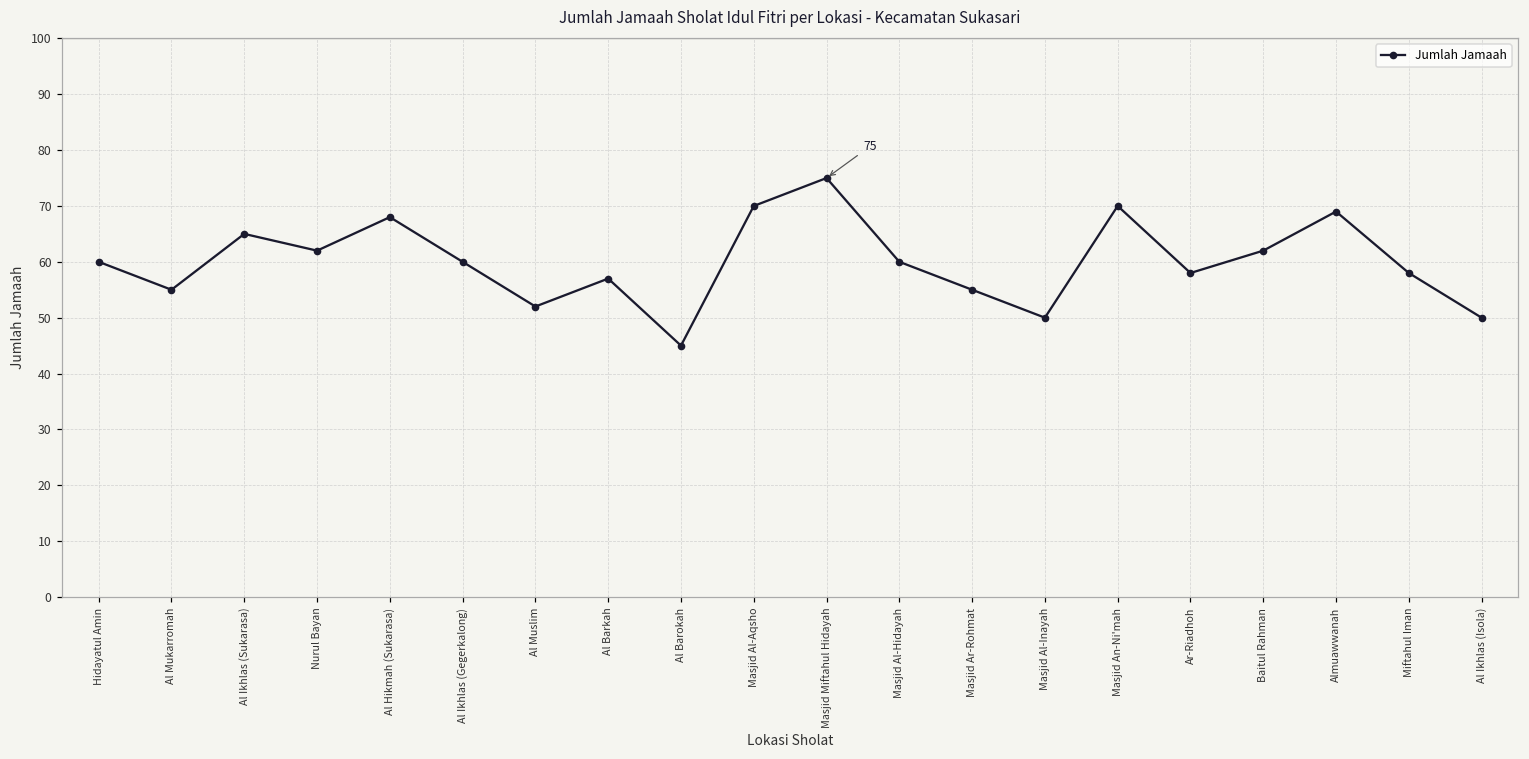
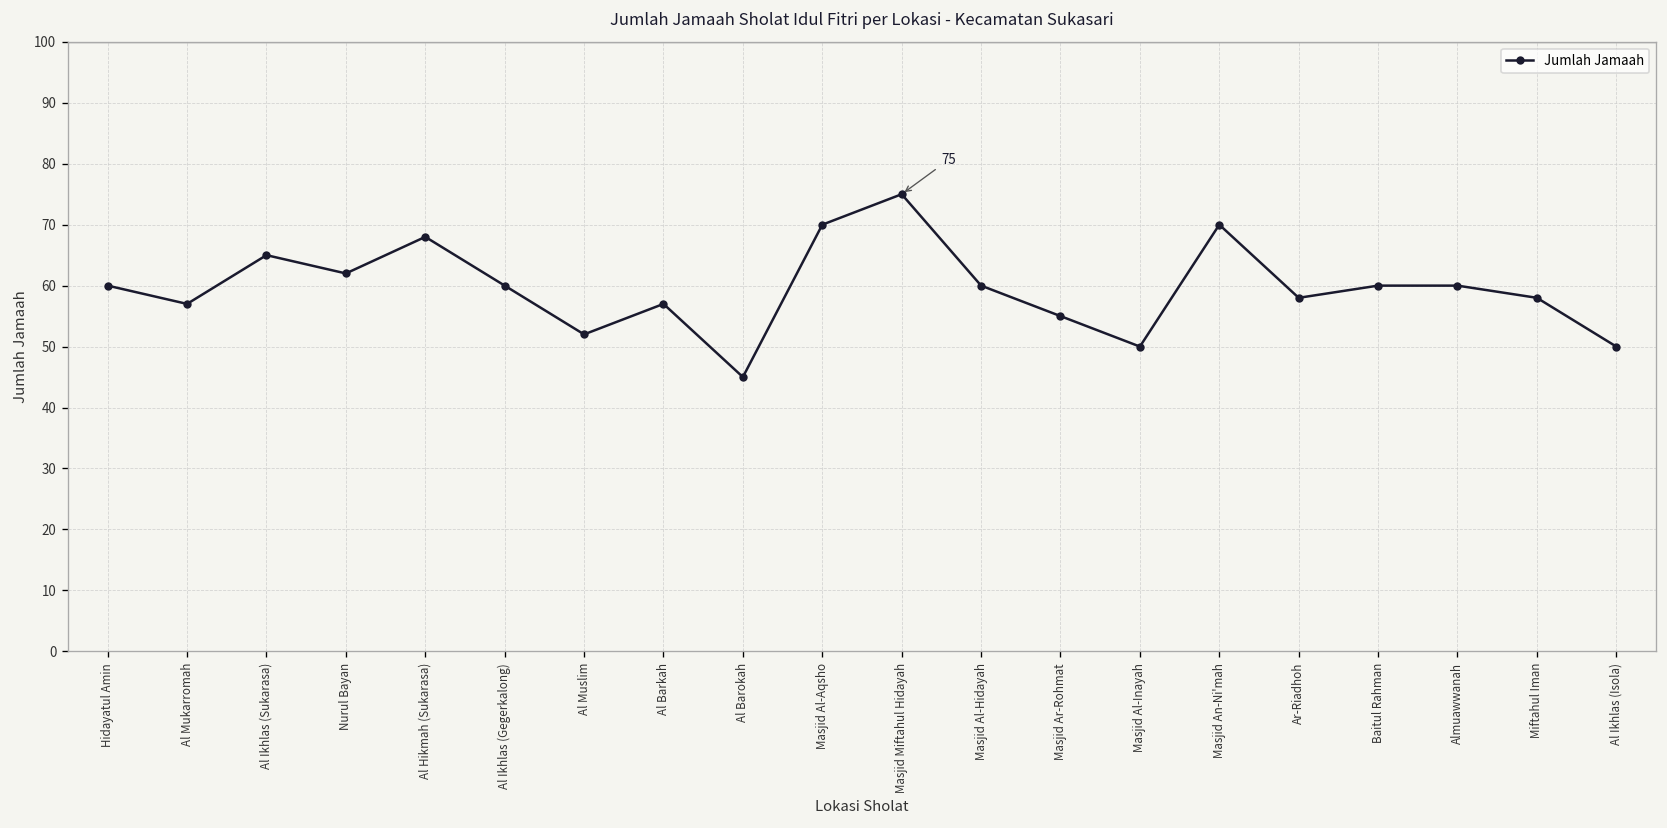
  {
    "Hidayatul Amin": 60,
-   "Al Mukarromah": 55,
+   "Al Mukarromah": 57,
    "Al Ikhlas (Sukarasa)": 65,
    "Nurul Bayan": 62,
    "Al Hikmah (Sukarasa)": 68,
    "Al Ikhlas (Gegerkalong)": 60,
    "Al Muslim": 52,
    "Al Barkah": 57,
    "Al Barokah": 45,
    "Masjid Al-Aqsho": 70,
    "Masjid Al-Hidayah": 60,
    "Masjid Ar-Rohmat": 55,
    "Masjid Al-Inayah": 50,
    "Masjid An-Ni'mah": 70,
    "Ar-Riadhoh": 58,
-   "Baitul Rahman": 62,
-   "Almuawwanah": 69,
+   "Baitul Rahman": 60,
+   "Almuawwanah": 60,
    "Miftahul Iman": 58,
    "Al Ikhlas (Isola)": 50
  }
